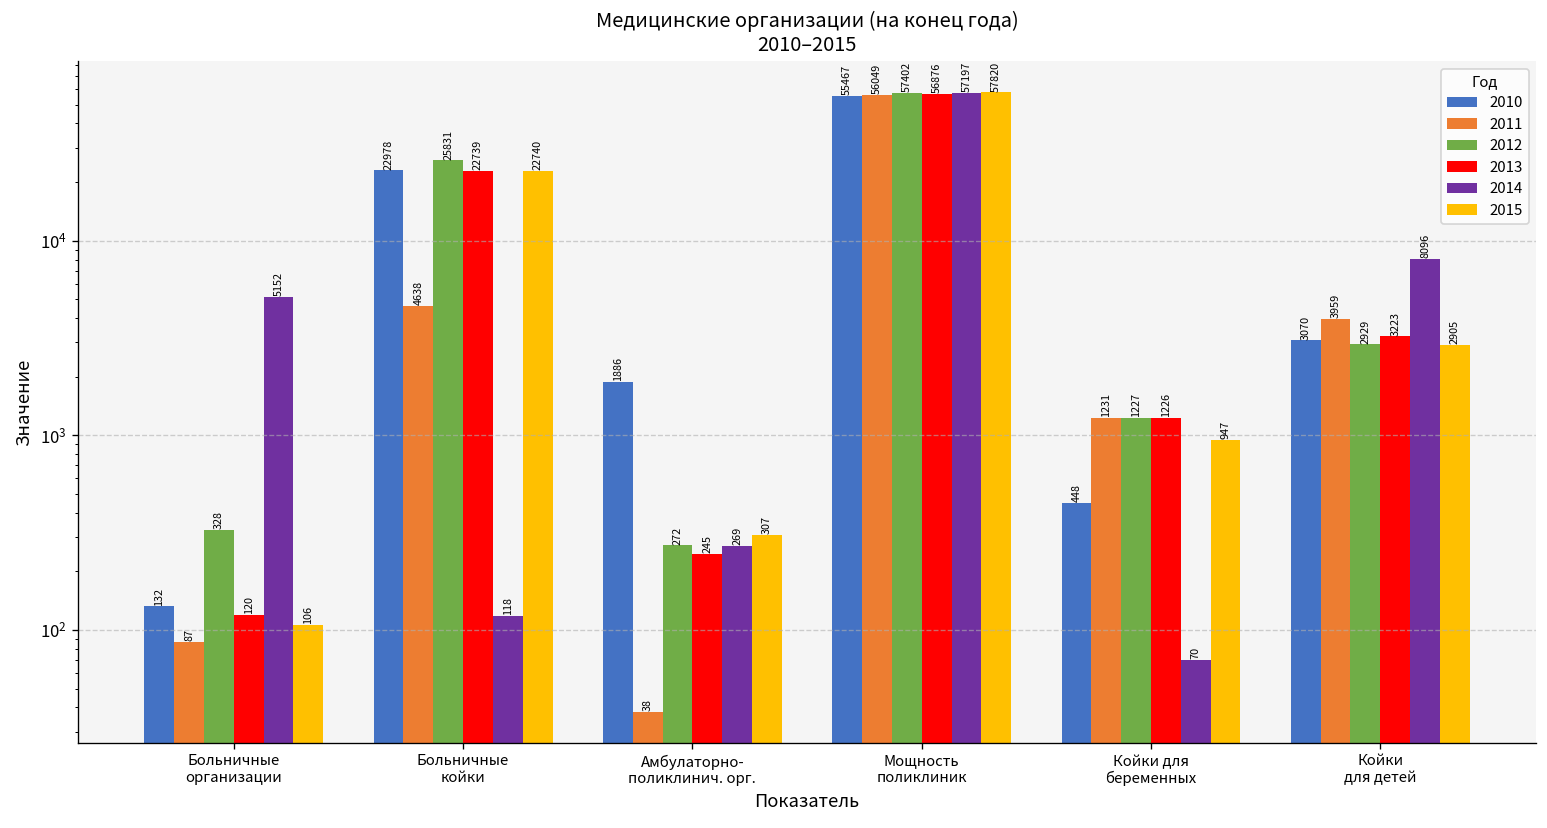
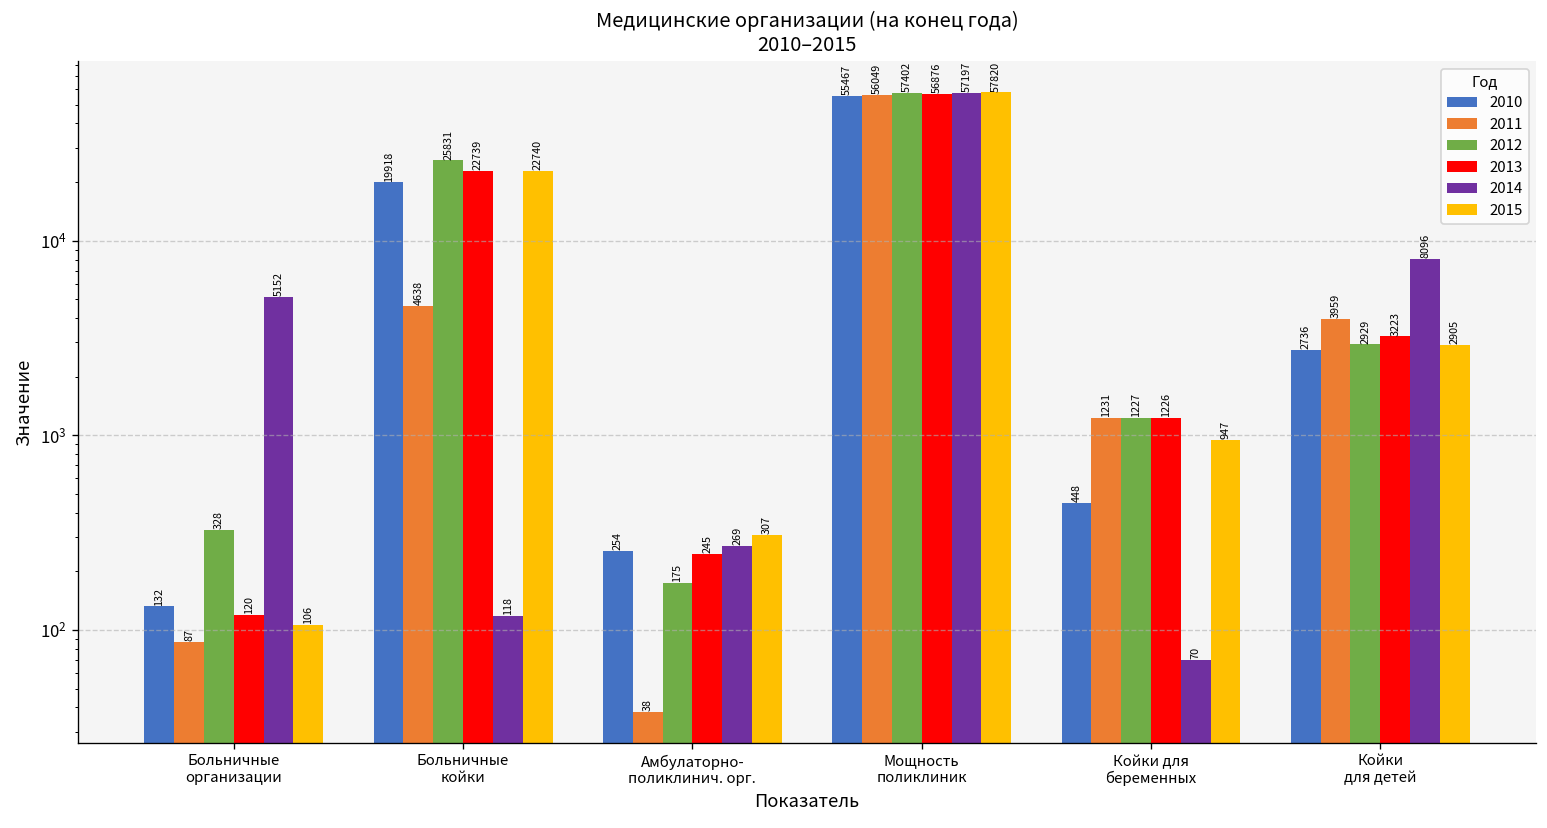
  {
    "2010": {
      "Больничные организации": 132,
-     "Больничные койки": 22978,
-     "Амбулаторно- поликлинич. орг.": 1886,
+     "Больничные койки": 19918,
+     "Амбулаторно- поликлинич. орг.": 254,
      "Мощность поликлиник": 55467,
      "Койки для беременных": 448,
-     "Койки для детей": 3070
+     "Койки для детей": 2736
    },
    "2011": {
      "Больничные организации": 87,
      "Больничные койки": 4638,
      "Амбулаторно- поликлинич. орг.": 38,
      "Мощность поликлиник": 56049,
      "Койки для беременных": 1231,
      "Койки для детей": 3959
    },
    "2012": {
      "Больничные организации": 328,
      "Больничные койки": 25831,
-     "Амбулаторно- поликлинич. орг.": 272,
+     "Амбулаторно- поликлинич. орг.": 175,
      "Мощность поликлиник": 57402,
      "Койки для беременных": 1227,
      "Койки для детей": 2929
    },
    "2013": {
      "Больничные организации": 120,
      "Больничные койки": 22739,
      "Амбулаторно- поликлинич. орг.": 245,
      "Мощность поликлиник": 56876,
      "Койки для беременных": 1226,
      "Койки для детей": 3223
    },
    "2014": {
      "Больничные организации": 5152,
      "Больничные койки": 118,
      "Амбулаторно- поликлинич. орг.": 269,
      "Мощность поликлиник": 57197,
      "Койки для беременных": 70,
      "Койки для детей": 8096
    },
    "2015": {
      "Больничные организации": 106,
      "Больничные койки": 22740,
      "Амбулаторно- поликлинич. орг.": 307,
      "Мощность поликлиник": 57820,
      "Койки для беременных": 947,
      "Койки для детей": 2905
    }
  }
